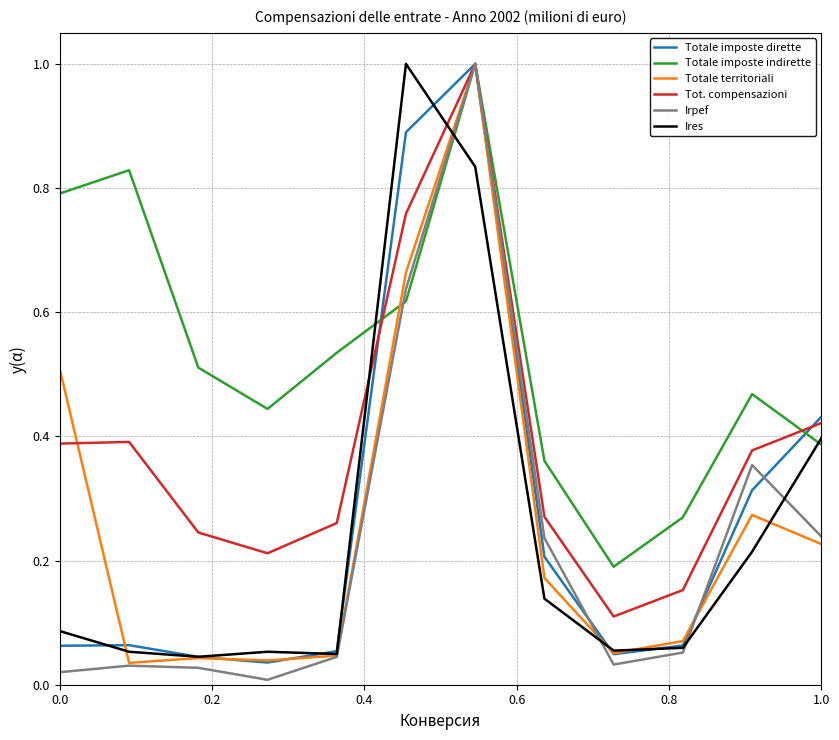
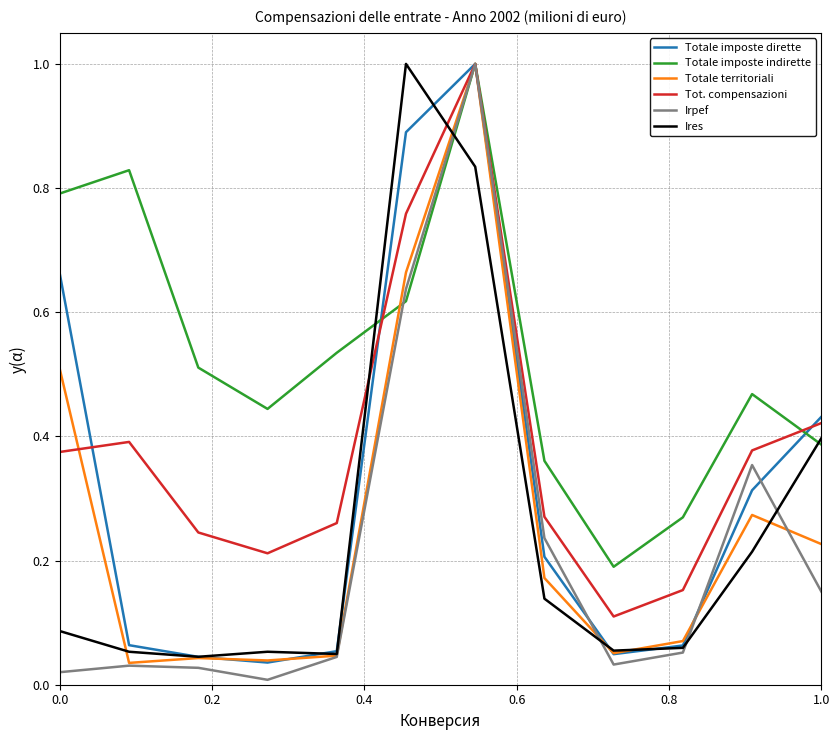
  {
    "Totale imposte dirette": {
-     "0.0": 0.06,
+     "0.0": 0.66,
      "1.0": 0.43
    },
    "Totale imposte indirette": {
      "0.0": 0.79,
      "1.0": 0.39
    },
    "Totale territoriali": {
      "0.0": 0.51,
      "1.0": 0.23
    },
    "Tot. compensazioni": {
-     "0.0": 0.39,
+     "0.0": 0.37,
      "1.0": 0.42
    },
    "Irpef": {
      "0.0": 0.02,
-     "1.0": 0.24
+     "1.0": 0.15
    },
    "Ires": {
      "0.0": 0.09,
      "1.0": 0.40
    }
  }
